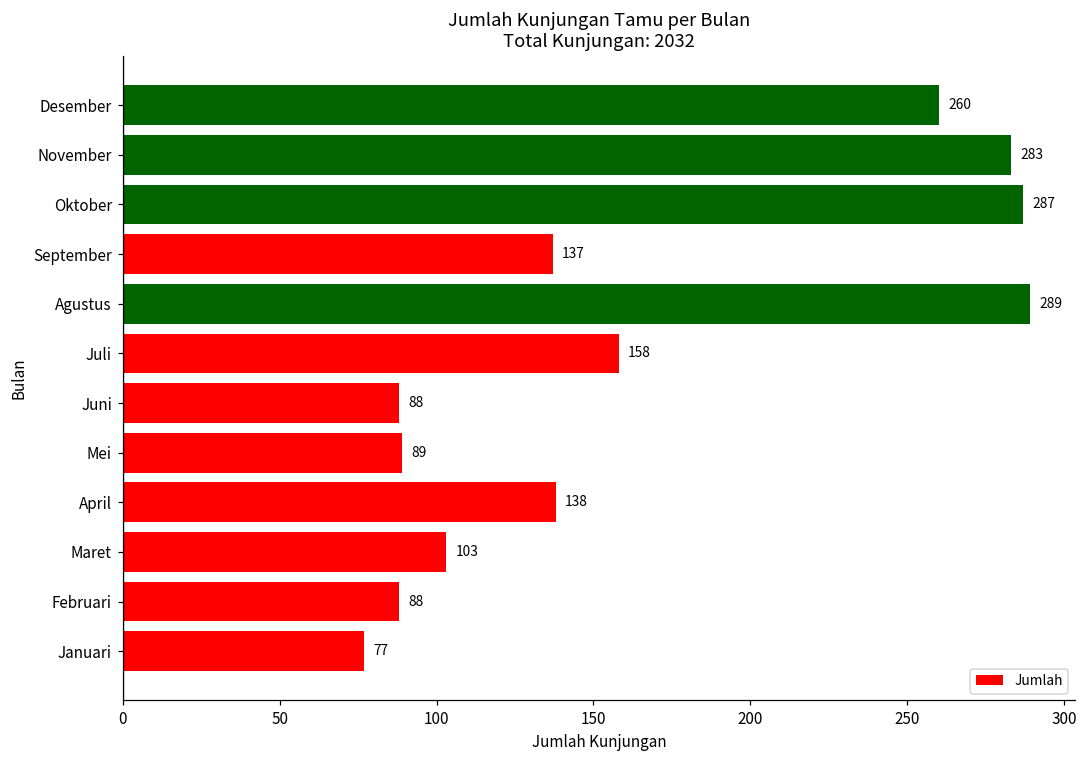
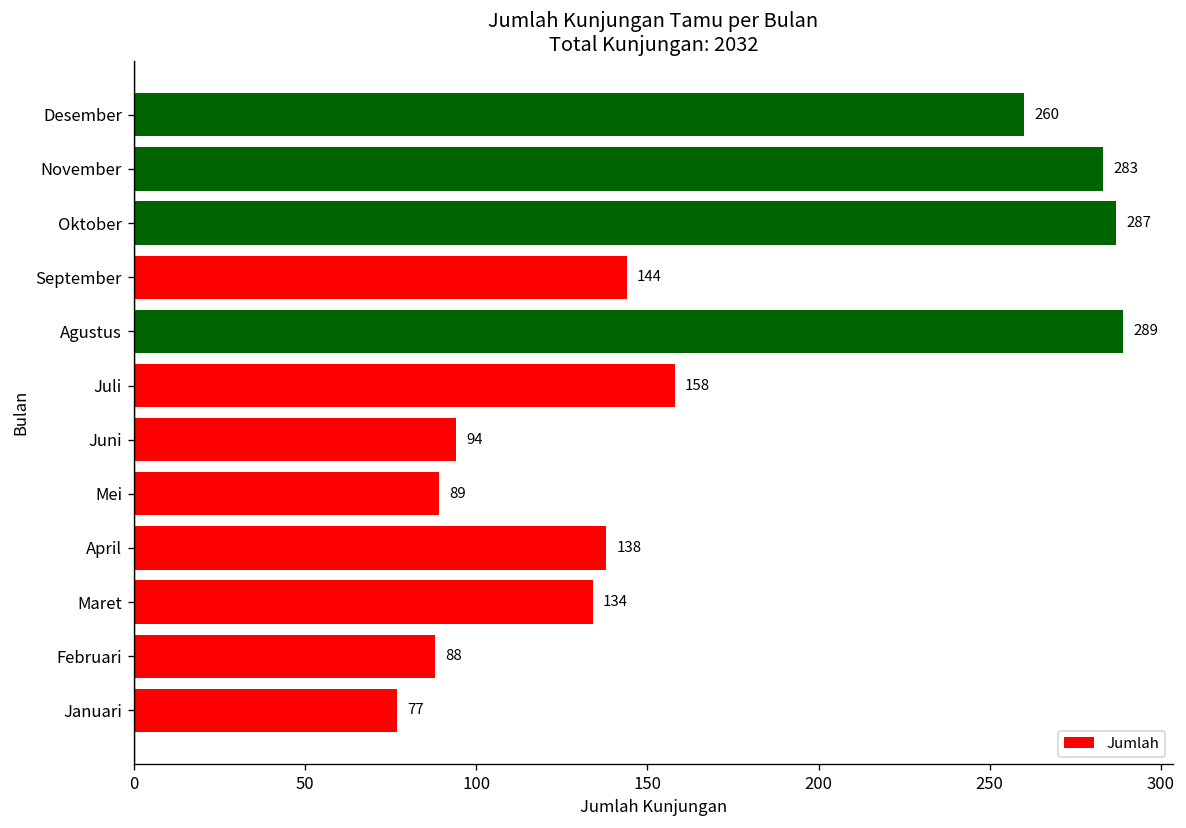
  {
    "Desember": 260,
    "November": 283,
    "Oktober": 287,
-   "September": 137,
+   "September": 144,
    "Agustus": 289,
    "Juli": 158,
-   "Juni": 88,
+   "Juni": 94,
    "Mei": 89,
    "April": 138,
-   "Maret": 103,
+   "Maret": 134,
    "Februari": 88,
    "Januari": 77
  }
